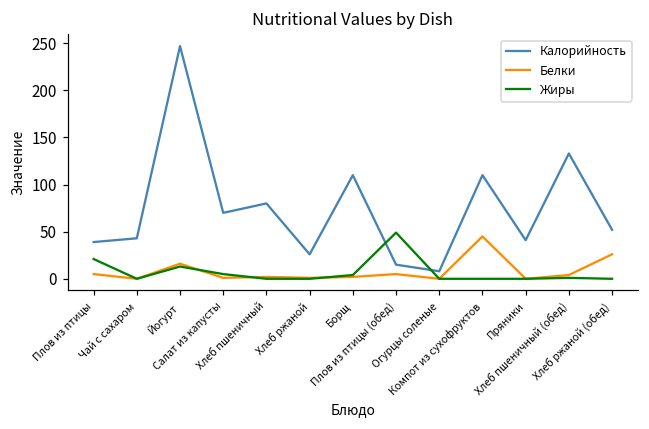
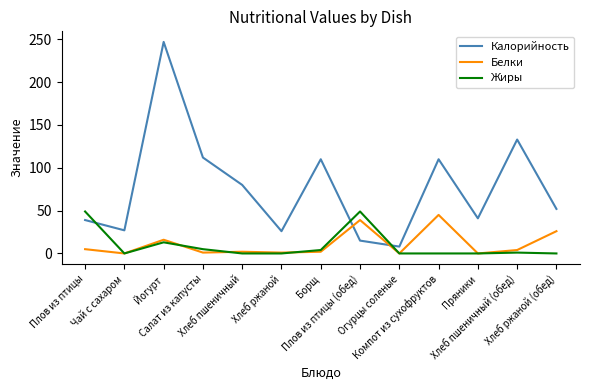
  {
    "Калорийность": {
      "Плов из птицы": 40,
-     "Чай с сахаром": 40,
+     "Чай с сахаром": 30,
      "Йогурт": 250,
-     "Салат из капусты": 70,
+     "Салат из капусты": 110,
      "Хлеб пшеничный": 80,
      "Хлеб ржаной": 30,
      "Борщ": 110,
      "Плов из птицы (обед)": 20,
      "Огурцы соленые": 10,
      "Компот из сухофруктов": 110,
      "Пряники": 40,
      "Хлеб пшеничный (обед)": 130,
      "Хлеб ржаной (обед)": 50
    },
    "Белки": {
      "Плов из птицы": 10,
      "Йогурт": 20,
      "Салат из капусты": 0,
-     "Плов из птицы (обед)": 10,
+     "Плов из птицы (обед)": 40,
      "Компот из сухофруктов": 50,
      "Хлеб пшеничный (обед)": 0,
      "Хлеб ржаной (обед)": 30
    },
    "Жиры": {
-     "Плов из птицы": 20,
+     "Плов из птицы": 50,
      "Йогурт": 10,
      "Салат из капусты": 10,
      "Плов из птицы (обед)": 50,
      "Компот из сухофруктов": 0,
      "Хлеб пшеничный (обед)": 0,
      "Хлеб ржаной (обед)": 0
    }
  }
